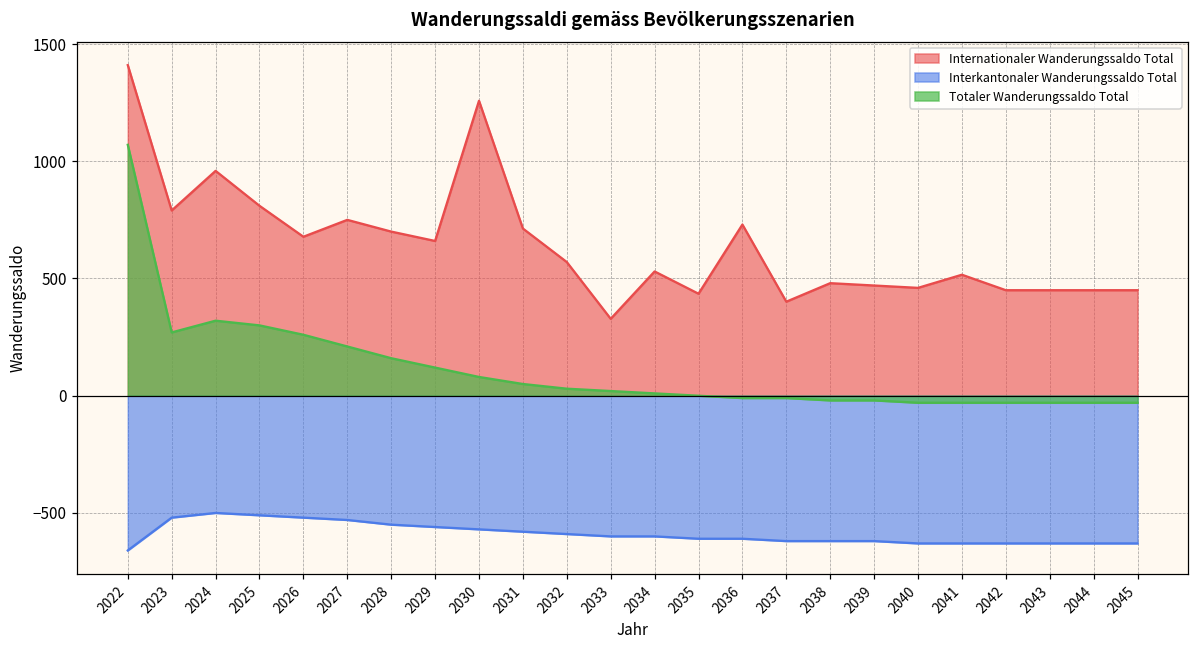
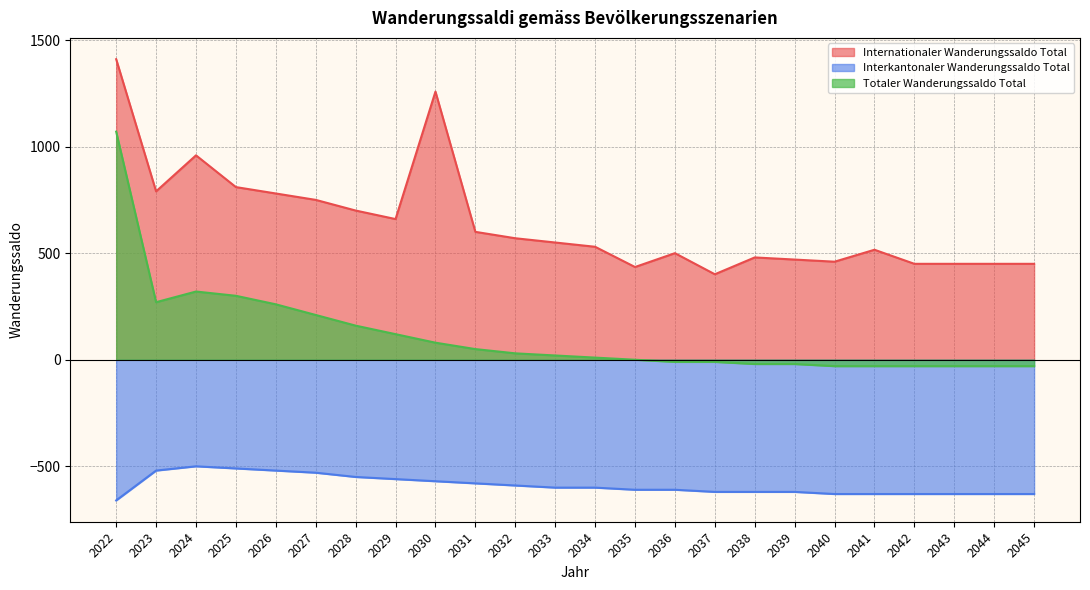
  {
    "Internationaler Wanderungssaldo Total": {
      "2022": 1410,
      "2023": 790,
      "2024": 960,
      "2025": 810,
-     "2026": 680,
+     "2026": 780,
      "2027": 750,
      "2028": 700,
      "2029": 660,
      "2030": 1260,
-     "2031": 710,
+     "2031": 600,
      "2032": 570,
-     "2033": 330,
+     "2033": 550,
      "2034": 530,
      "2035": 440,
-     "2036": 730,
+     "2036": 500,
      "2037": 400,
      "2038": 480,
      "2039": 470,
      "2040": 460,
      "2041": 520,
      "2042": 450,
      "2043": 450,
      "2044": 450,
      "2045": 450
    }
  }
